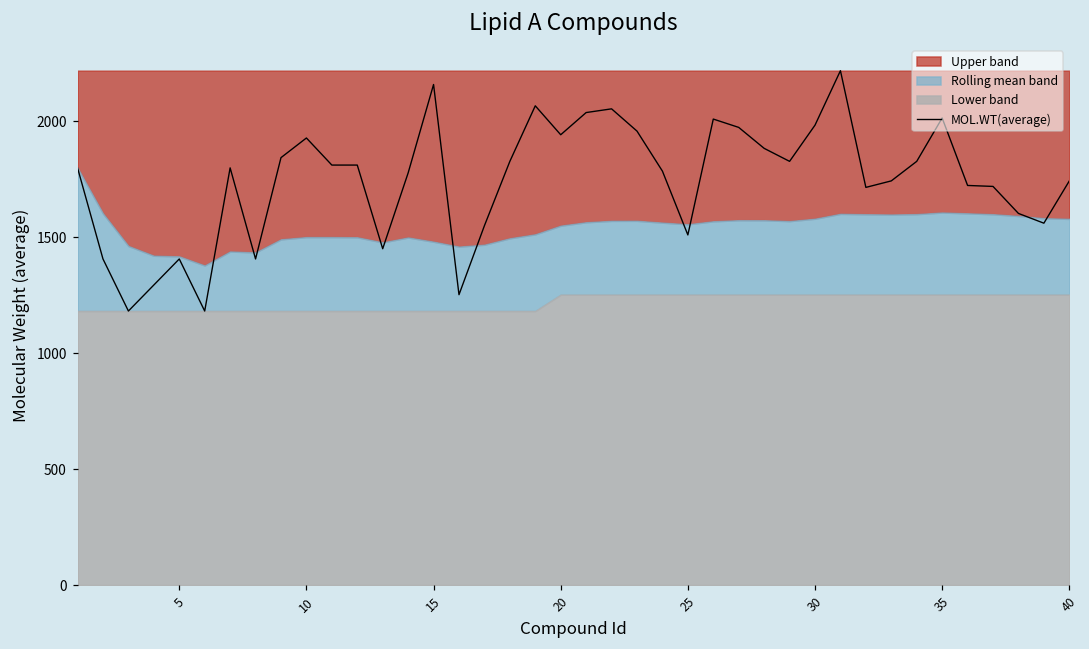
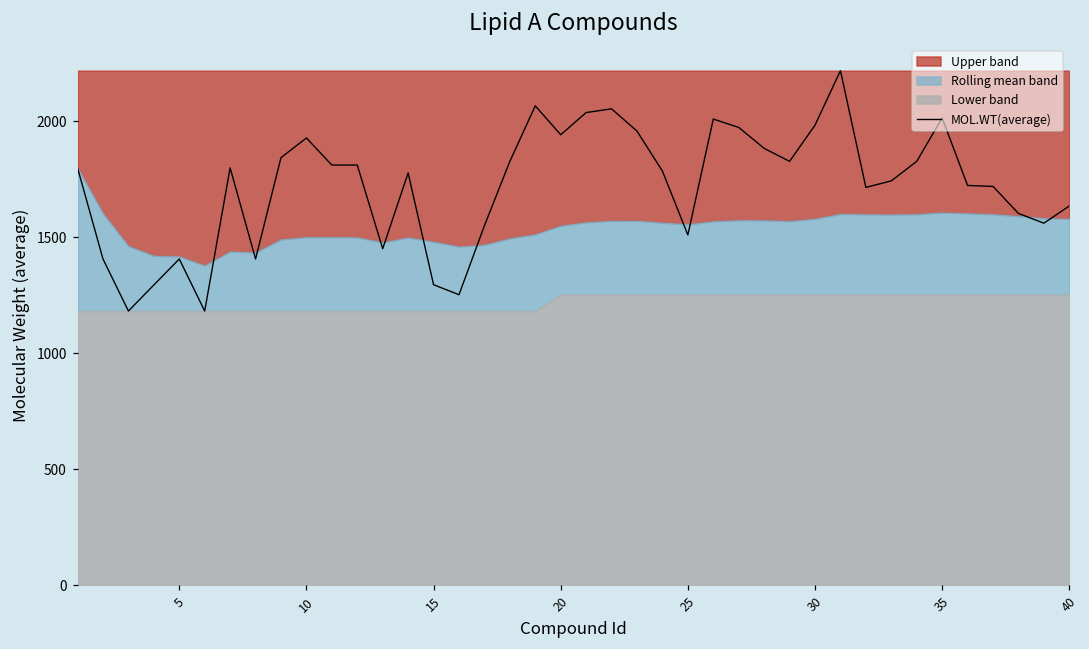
  {
    "MOL.WT(average)": {
      "10": 1930,
-     "15": 2160,
+     "15": 1290,
      "20": 1940,
      "25": 1510,
      "30": 1980,
-     "40": 1740
+     "40": 1630
    }
  }
